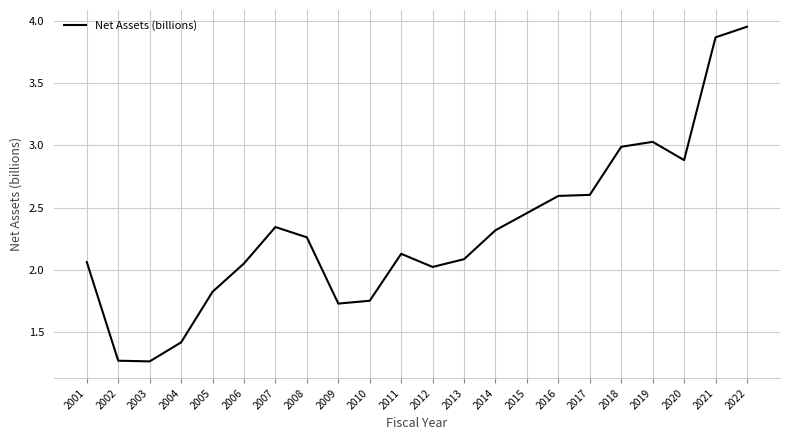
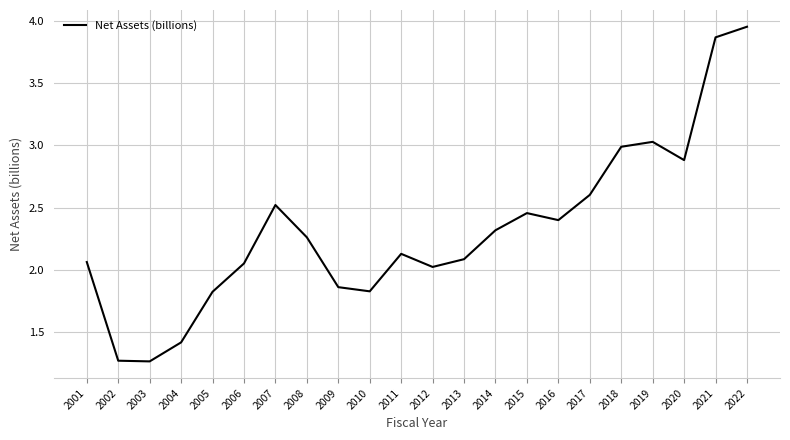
  {
    "2001": 2.06,
    "2002": 1.27,
    "2003": 1.27,
    "2004": 1.42,
    "2005": 1.82,
    "2006": 2.05,
-   "2007": 2.34,
+   "2007": 2.52,
    "2008": 2.26,
-   "2009": 1.73,
-   "2010": 1.75,
+   "2009": 1.86,
+   "2010": 1.83,
    "2011": 2.13,
    "2012": 2.02,
    "2013": 2.09,
    "2014": 2.32,
    "2015": 2.46,
-   "2016": 2.59,
+   "2016": 2.40,
    "2017": 2.60,
    "2018": 2.99,
    "2019": 3.03,
    "2020": 2.88,
    "2021": 3.87,
    "2022": 3.95
  }
